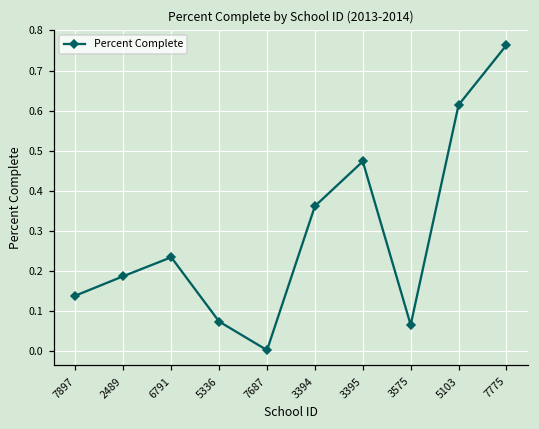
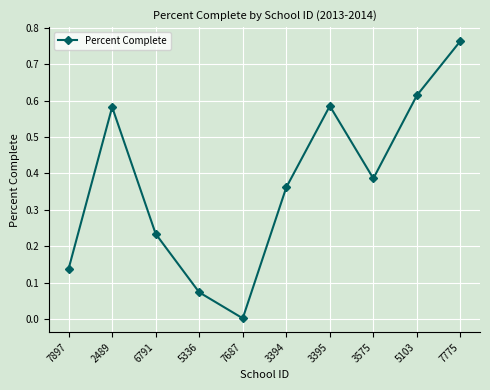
  {
    "7897": 0.14,
-   "2489": 0.19,
+   "2489": 0.58,
    "6791": 0.23,
    "5336": 0.07,
    "7687": 0.00,
    "3394": 0.36,
-   "3395": 0.47,
-   "3575": 0.06,
+   "3395": 0.59,
+   "3575": 0.39,
    "5103": 0.61,
    "7775": 0.76
  }
